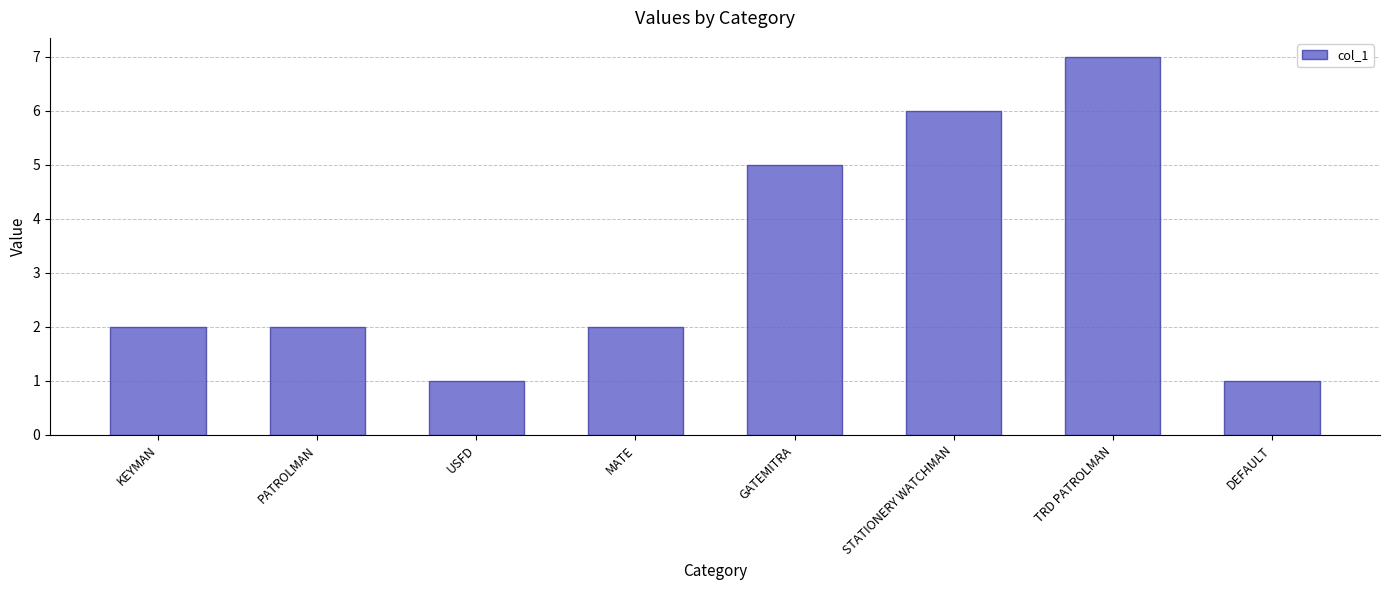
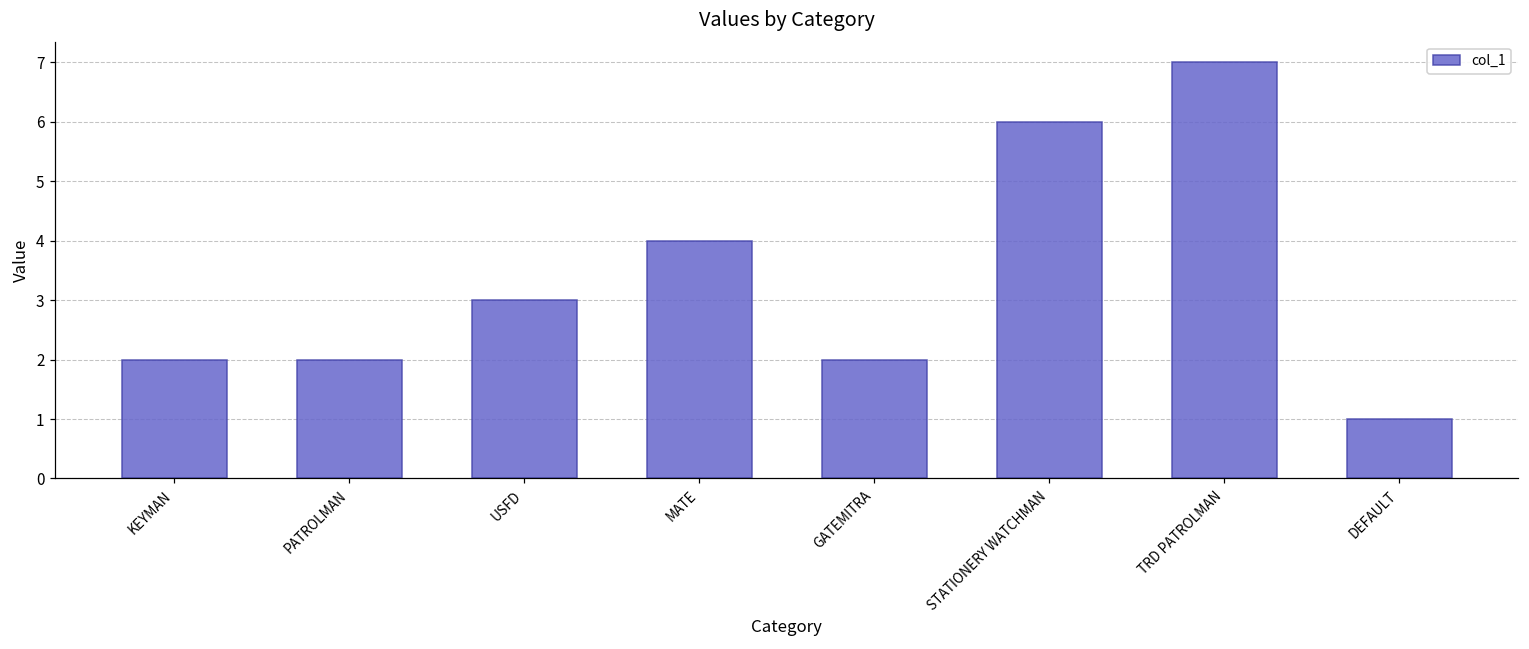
  {
    "KEYMAN": 2,
    "PATROLMAN": 2,
-   "USFD": 1,
-   "MATE": 2,
-   "GATEMITRA": 5,
+   "USFD": 3,
+   "MATE": 4,
+   "GATEMITRA": 2,
    "STATIONERY WATCHMAN": 6,
    "TRD PATROLMAN": 7,
    "DEFAULT": 1
  }
